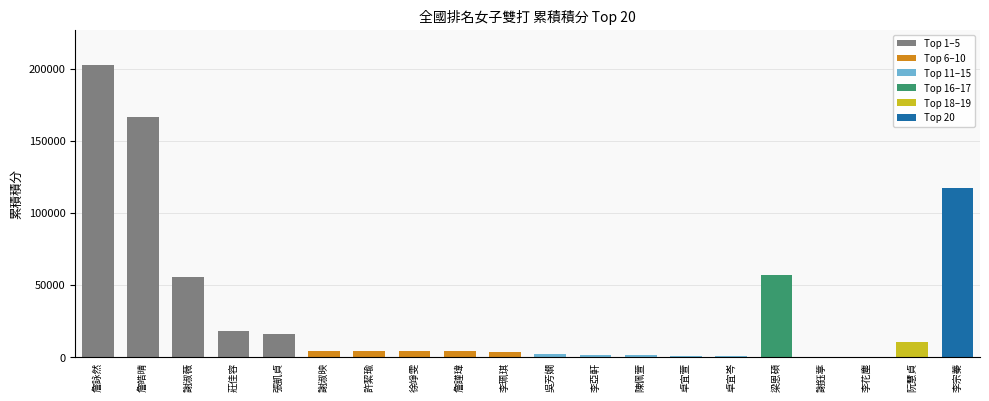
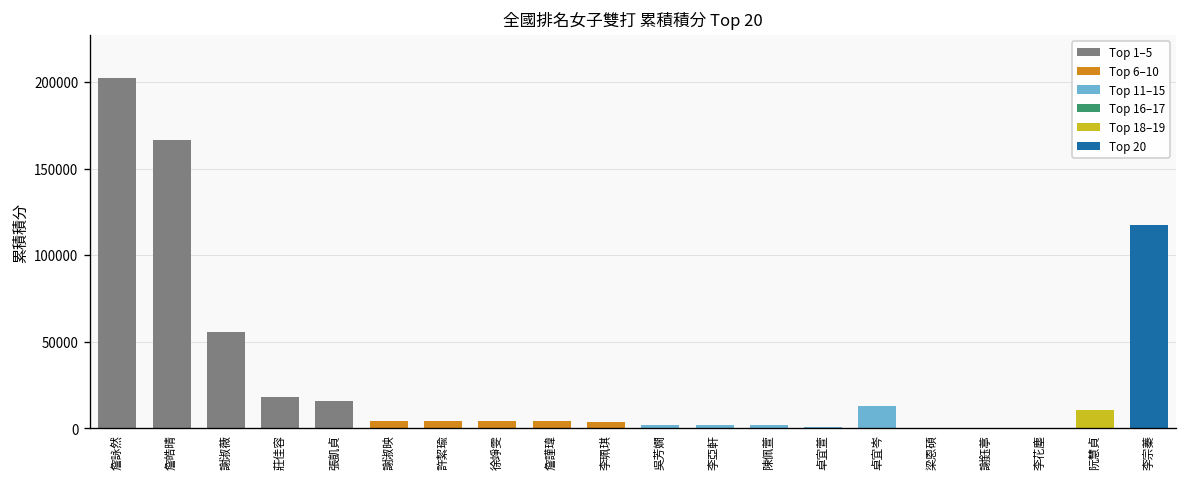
  {
    "詹詠然": 203000,
    "詹皓晴": 167000,
    "謝淑薇": 56000,
    "莊佳容": 18000,
    "張凱貞": 16000,
    "謝淑映": 4000,
    "許絜瑜": 4000,
    "徐竫雯": 4000,
    "詹謹瑋": 4000,
    "李珮琪": 3000,
    "吳芳嫺": 2000,
-   "卓宜岑": 0,
-   "梁恩碩": 57000,
+   "卓宜岑": 13000,
+   "梁恩碩": 0,
    "阮慧貞": 10000,
    "李宗蓁": 117000
  }
